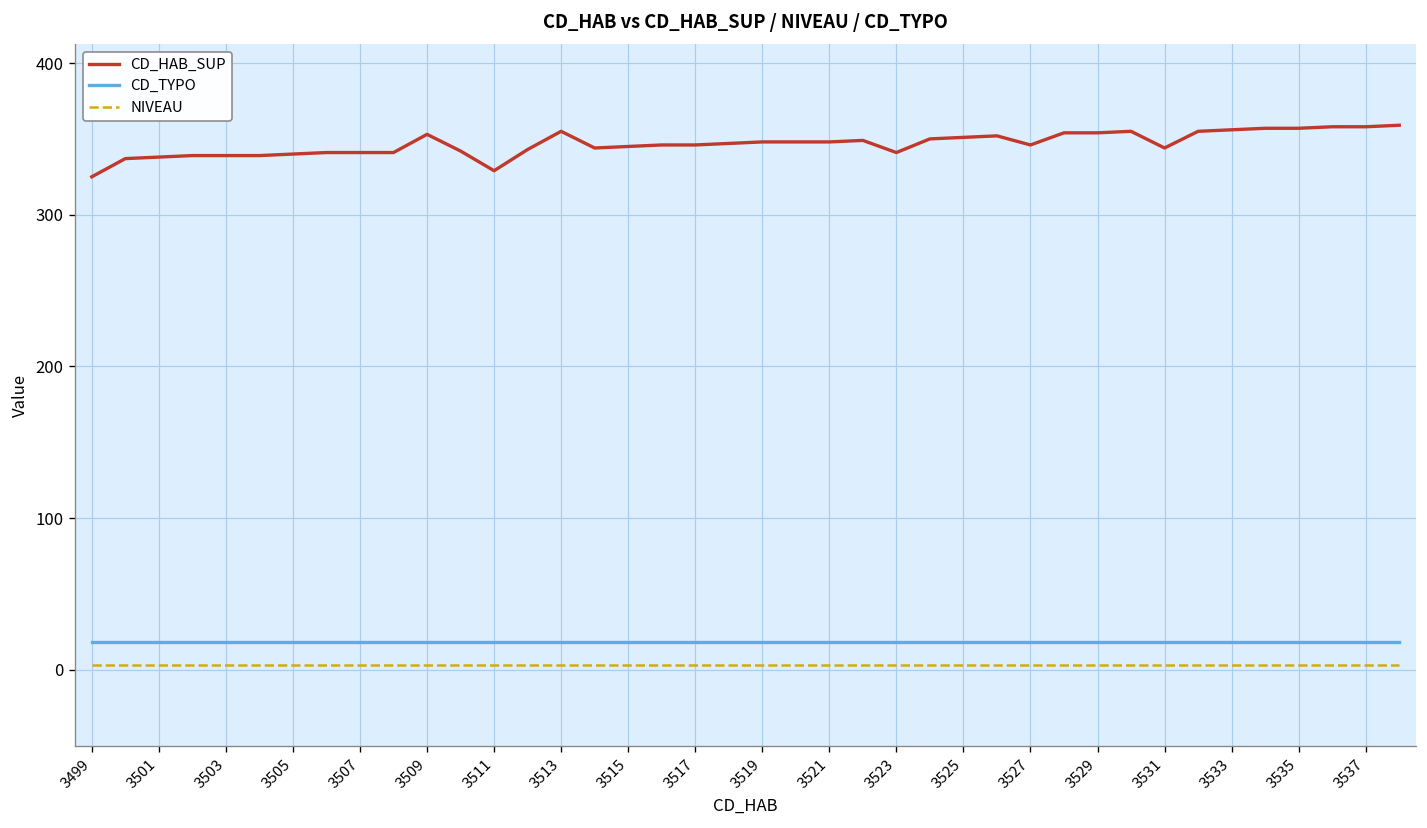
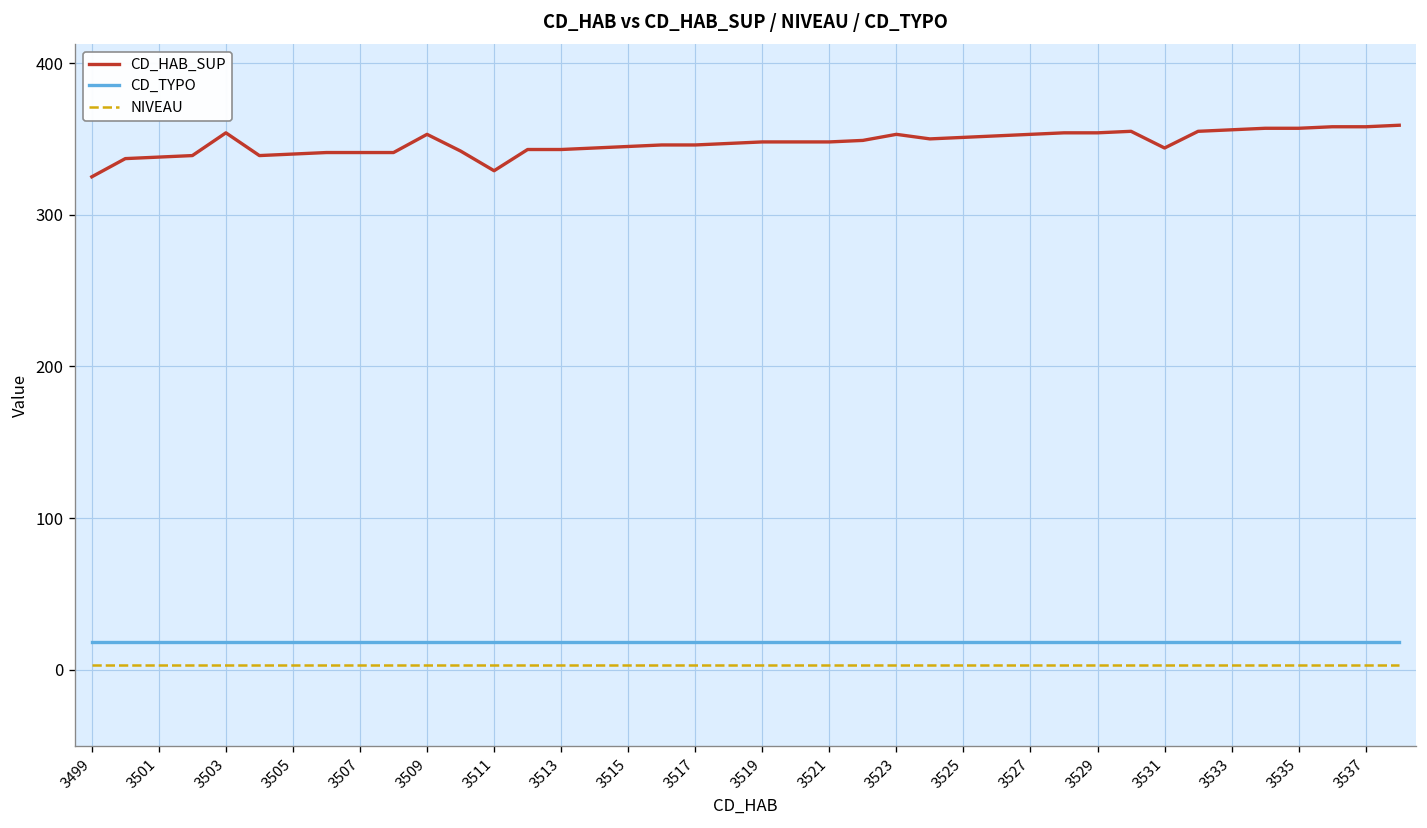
  {
    "CD_HAB_SUP": {
      "3499": 325,
      "3501": 338,
-     "3503": 339,
+     "3503": 354,
      "3505": 340,
      "3507": 341,
      "3509": 353,
      "3511": 329,
-     "3513": 355,
+     "3513": 343,
      "3515": 345,
      "3517": 346,
      "3519": 348,
      "3521": 348,
-     "3523": 341,
+     "3523": 353,
      "3525": 351,
-     "3527": 346,
+     "3527": 353,
      "3529": 354,
      "3531": 344,
      "3533": 356,
      "3535": 357,
      "3537": 358
    },
    "CD_TYPO": {
      "3499": 18,
      "3501": 18,
      "3503": 18,
      "3505": 18,
      "3507": 18,
      "3509": 18,
      "3511": 18,
      "3513": 18,
      "3515": 18,
      "3517": 18,
      "3519": 18,
      "3521": 18,
      "3523": 18,
      "3525": 18,
      "3527": 18,
      "3529": 18,
      "3531": 18,
      "3533": 18,
      "3535": 18,
      "3537": 18
    },
    "NIVEAU": {
      "3499": 3,
      "3501": 3,
      "3503": 3,
      "3505": 3,
      "3507": 3,
      "3509": 3,
      "3511": 3,
      "3513": 3,
      "3515": 3,
      "3517": 3,
      "3519": 3,
      "3521": 3,
      "3523": 3,
      "3525": 3,
      "3527": 3,
      "3529": 3,
      "3531": 3,
      "3533": 3,
      "3535": 3,
      "3537": 3
    }
  }
